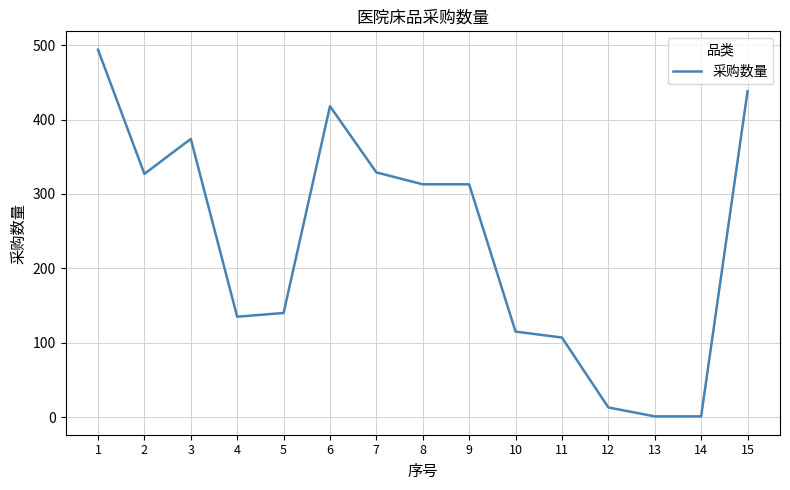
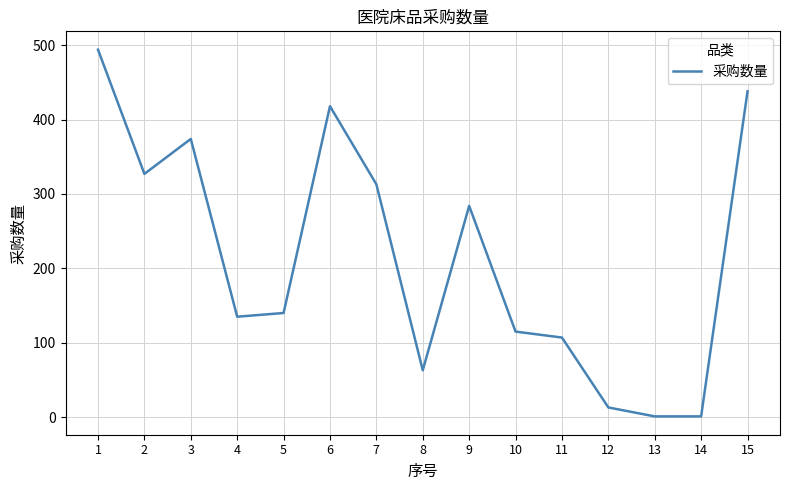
  {
    "1": 490,
    "2": 330,
    "3": 370,
    "4": 140,
    "5": 140,
    "6": 420,
-   "7": 330,
-   "8": 310,
-   "9": 310,
+   "7": 310,
+   "8": 60,
+   "9": 280,
    "10": 120,
    "11": 110,
    "12": 10,
    "13": 0,
    "14": 0,
    "15": 440
  }
